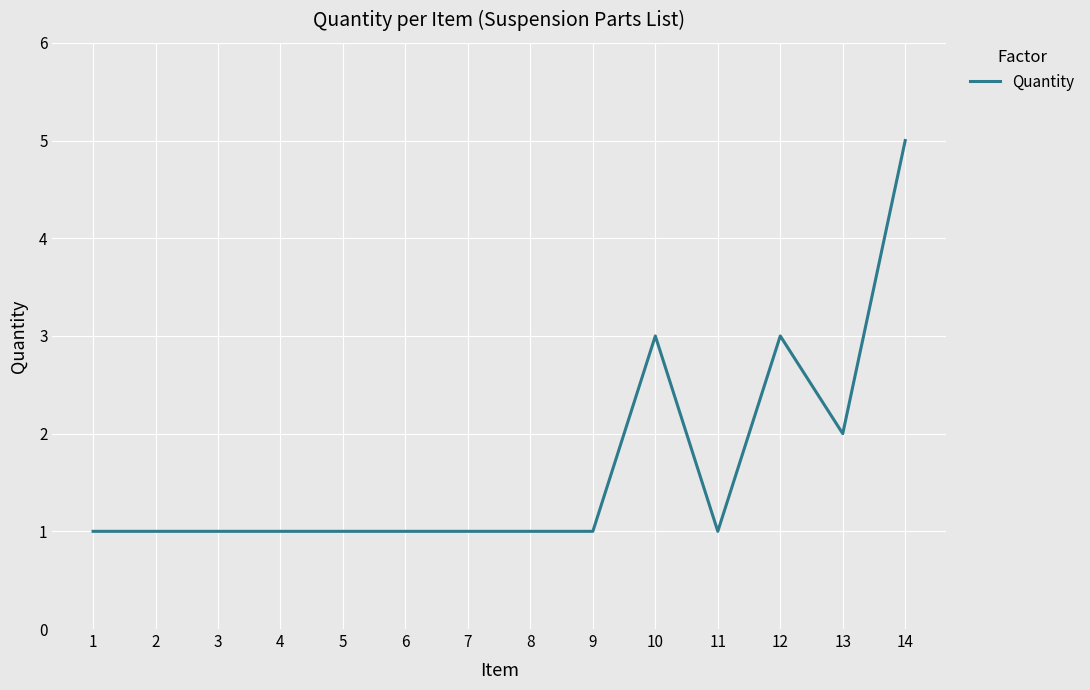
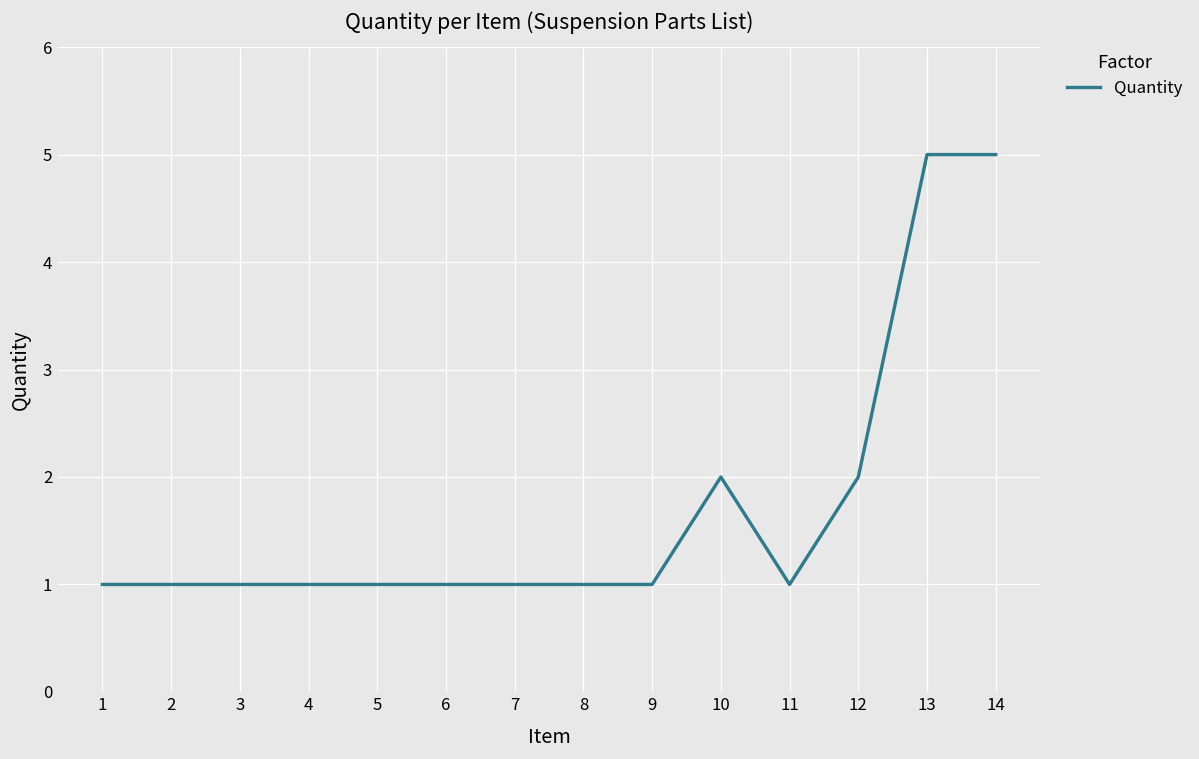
  {
    "1": 1,
    "2": 1,
    "3": 1,
    "4": 1,
    "5": 1,
    "6": 1,
    "7": 1,
    "8": 1,
    "9": 1,
-   "10": 3,
+   "10": 2,
    "11": 1,
-   "12": 3,
-   "13": 2,
+   "12": 2,
+   "13": 5,
    "14": 5
  }
